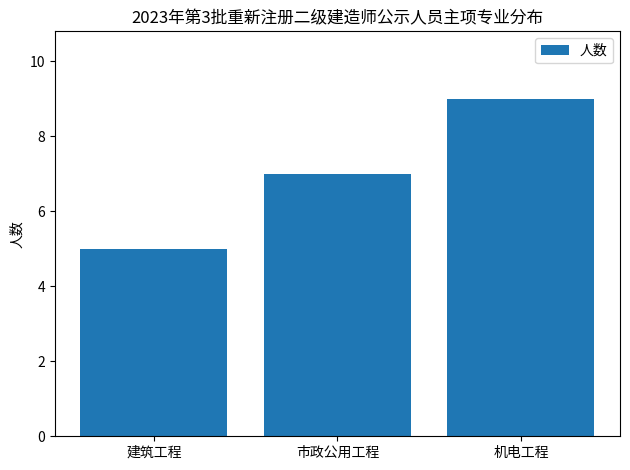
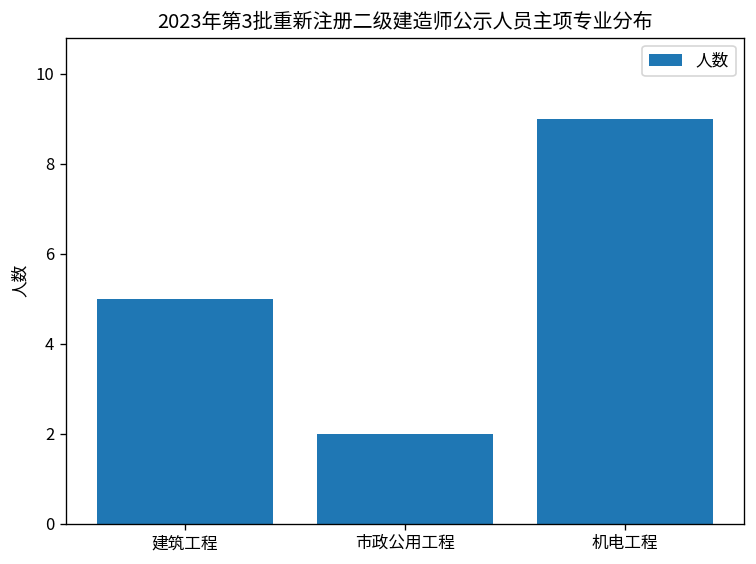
  {
    "建筑工程": 5,
-   "市政公用工程": 7,
+   "市政公用工程": 2,
    "机电工程": 9
  }
